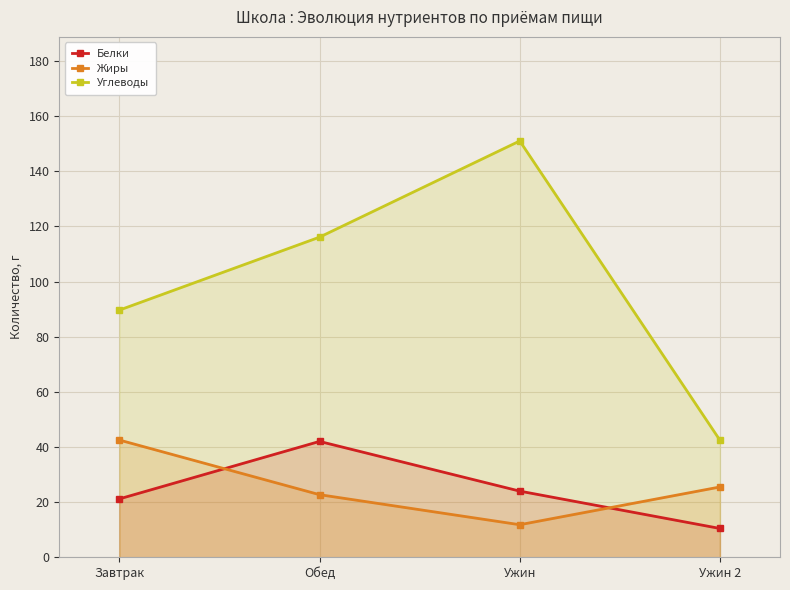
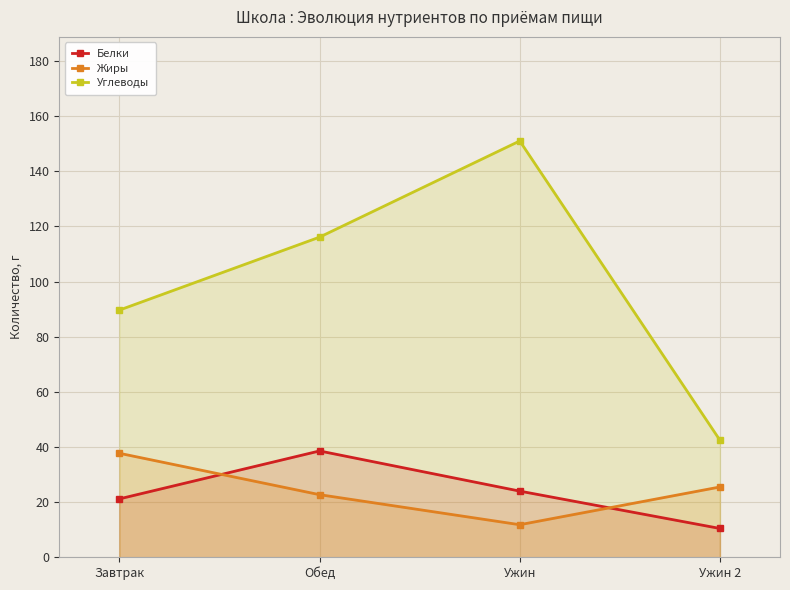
  {
    "Белки": {
      "Завтрак": 21,
-     "Обед": 42,
+     "Обед": 39,
      "Ужин": 24,
      "Ужин 2": 10
    },
    "Жиры": {
-     "Завтрак": 43,
+     "Завтрак": 38,
      "Обед": 23,
      "Ужин": 12,
      "Ужин 2": 26
    },
    "Углеводы": {
      "Завтрак": 90,
      "Обед": 116,
      "Ужин": 151,
      "Ужин 2": 42
    }
  }
